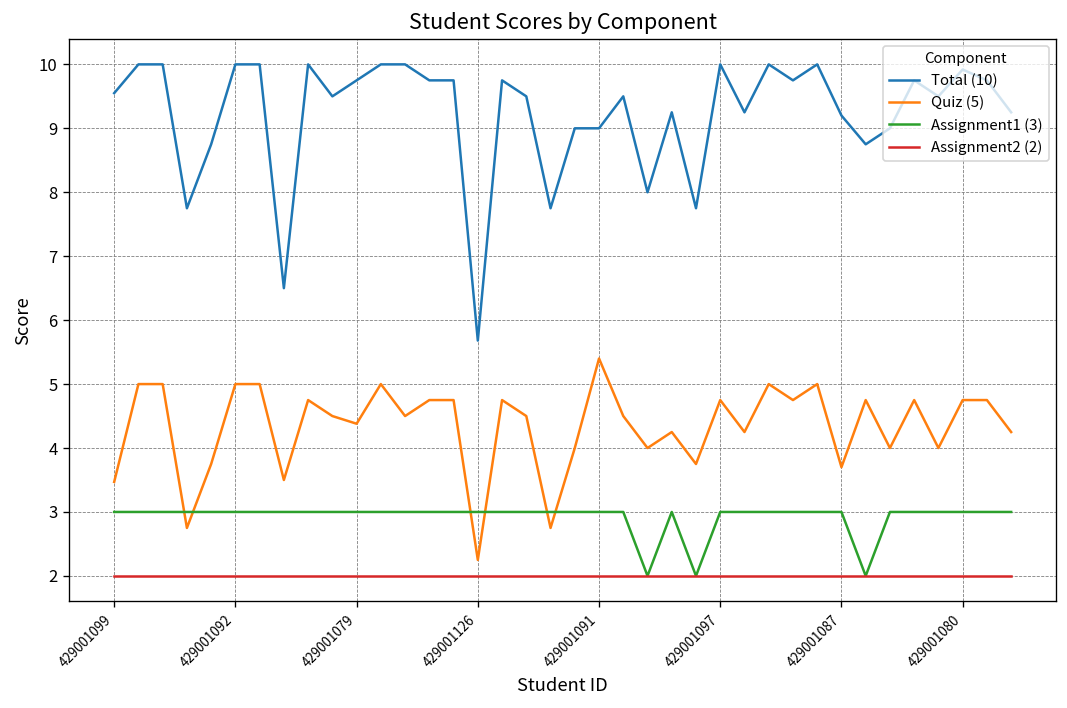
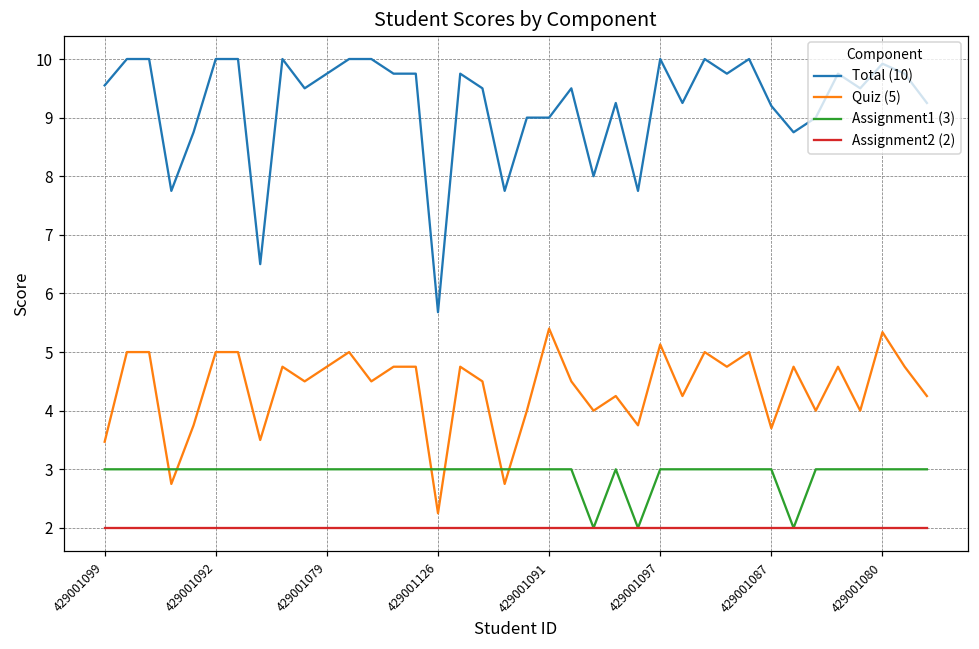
  {
    "Total (10)": {
      "429001099": 9.6,
      "429001092": 10.0,
      "429001079": 9.8,
      "429001126": 5.7,
      "429001091": 9.0,
      "429001097": 10.0,
      "429001087": 9.2
    },
    "Quiz (5)": {
      "429001099": 3.5,
      "429001092": 5.0,
-     "429001079": 4.4,
+     "429001079": 4.8,
      "429001126": 2.3,
      "429001091": 5.4,
-     "429001097": 4.8,
+     "429001097": 5.1,
      "429001087": 3.7,
-     "429001080": 4.8
+     "429001080": 5.3
    },
    "Assignment1 (3)": {
      "429001099": 3.0,
      "429001092": 3.0,
      "429001079": 3.0,
      "429001126": 3.0,
      "429001091": 3.0,
      "429001097": 3.0,
      "429001087": 3.0,
      "429001080": 3.0
    },
    "Assignment2 (2)": {
      "429001099": 2.0,
      "429001092": 2.0,
      "429001079": 2.0,
      "429001126": 2.0,
      "429001091": 2.0,
      "429001097": 2.0,
      "429001087": 2.0,
      "429001080": 2.0
    }
  }
